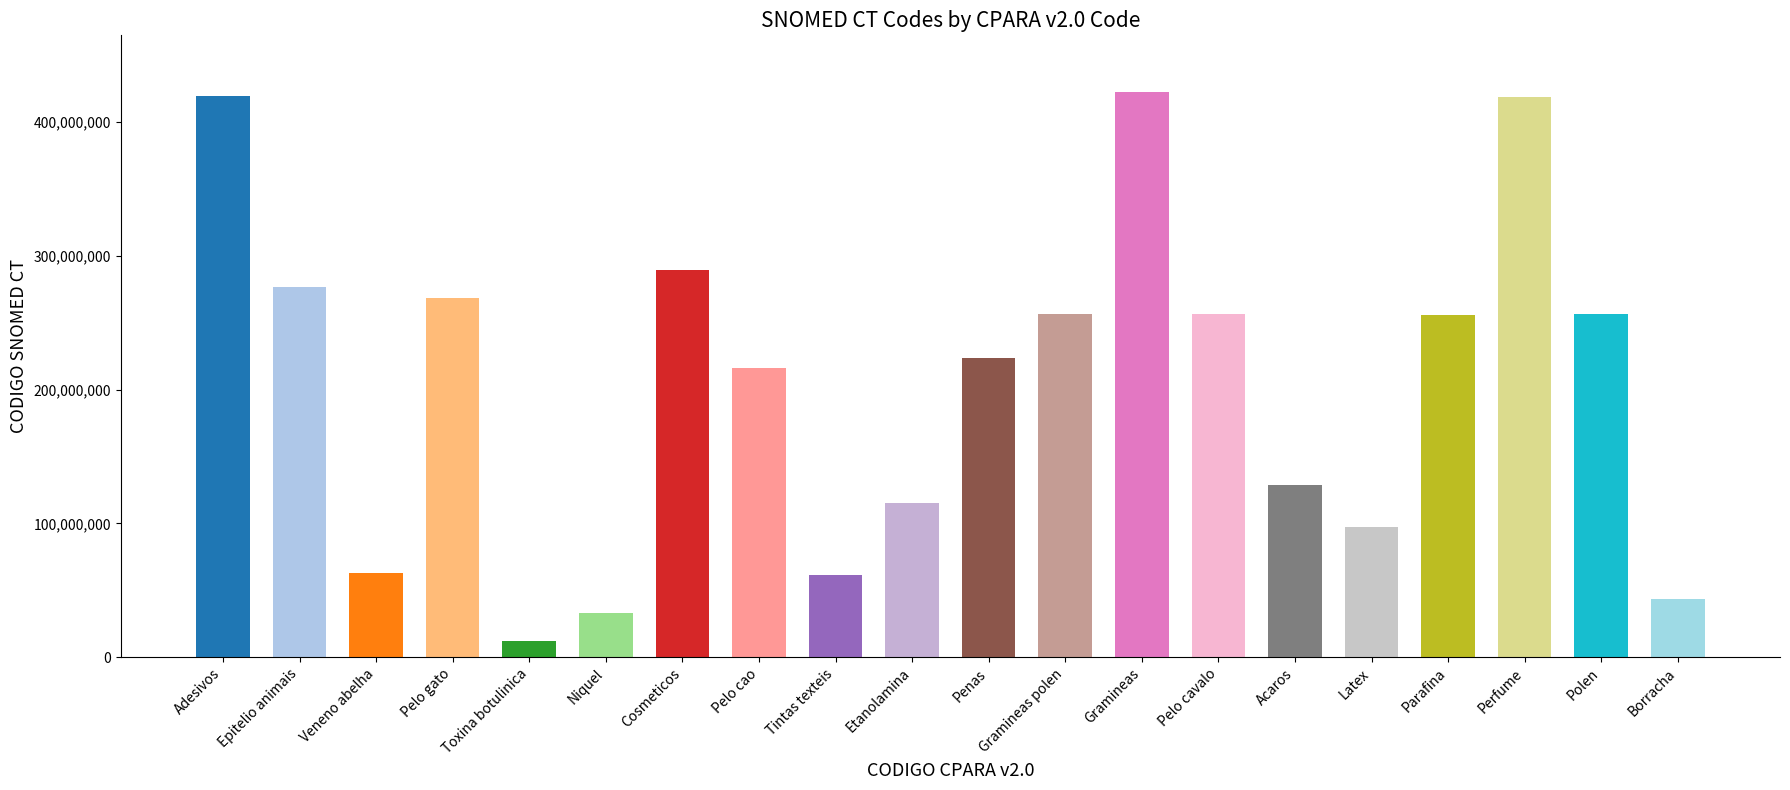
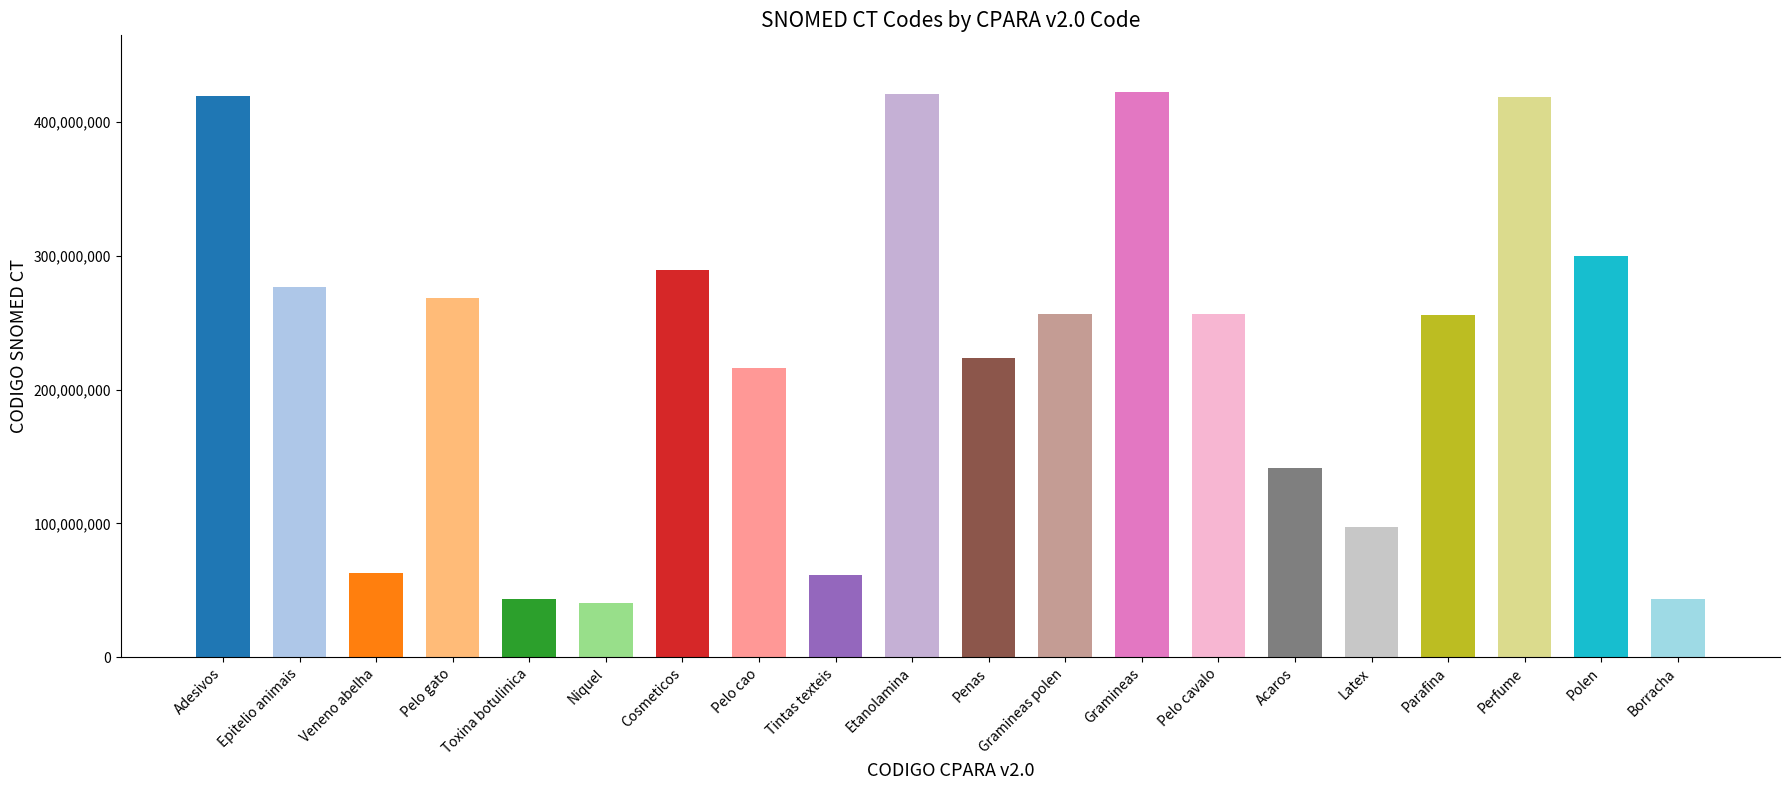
  {
    "Adesivos": "419,000,000",
    "Epitelio animais": "276,000,000",
    "Veneno abelha": "63,000,000",
    "Pelo gato": "268,000,000",
-   "Toxina botulinica": "12,000,000",
-   "Niquel": "33,000,000",
+   "Toxina botulinica": "43,000,000",
+   "Niquel": "41,000,000",
    "Cosmeticos": "289,000,000",
    "Pelo cao": "216,000,000",
    "Tintas texteis": "62,000,000",
-   "Etanolamina": "116,000,000",
+   "Etanolamina": "421,000,000",
    "Penas": "224,000,000",
    "Gramineas polen": "256,000,000",
    "Gramineas": "422,000,000",
    "Pelo cavalo": "256,000,000",
-   "Acaros": "128,000,000",
+   "Acaros": "141,000,000",
    "Latex": "97,000,000",
    "Parafina": "256,000,000",
    "Perfume": "419,000,000",
-   "Polen": "256,000,000",
+   "Polen": "300,000,000",
    "Borracha": "43,000,000"
  }
